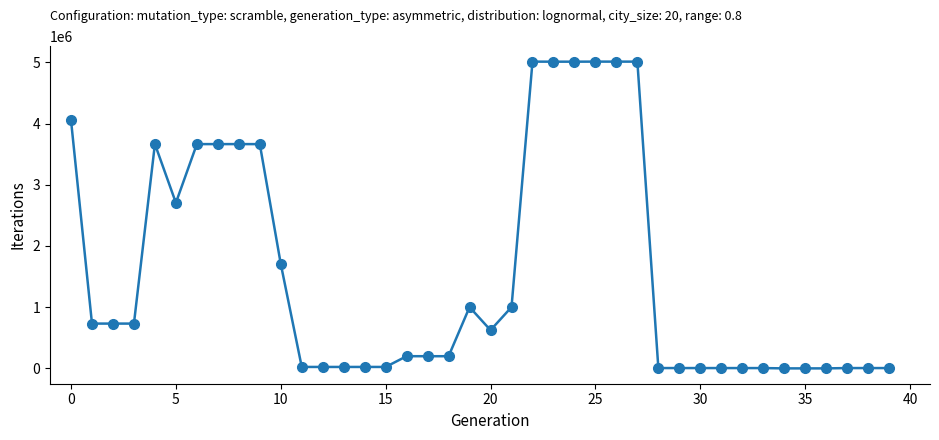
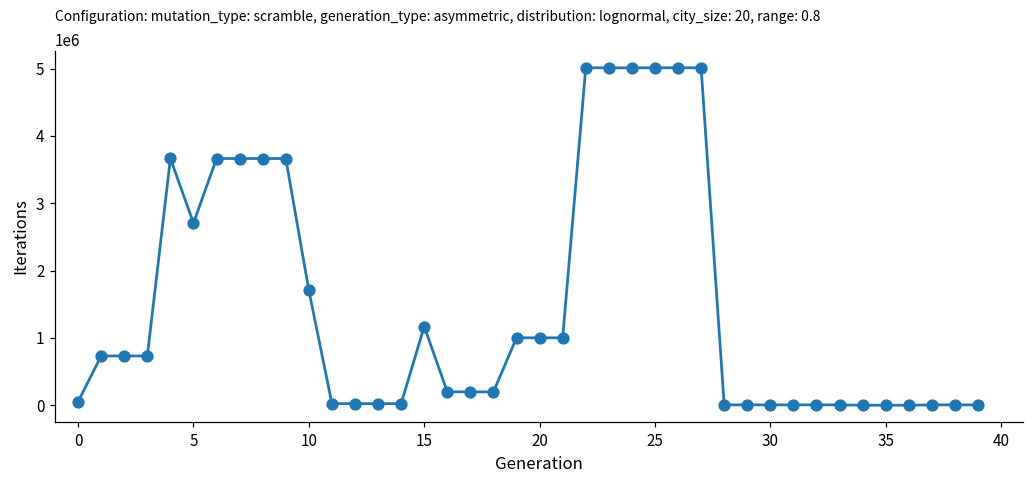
  {
-   "0": 4100000,
+   "0": 100000,
    "5": 2700000,
    "10": 1700000,
-   "15": 0,
-   "20": 600000,
+   "15": 1200000,
+   "20": 1000000,
    "25": 5000000,
    "30": 0,
    "35": 0
  }
